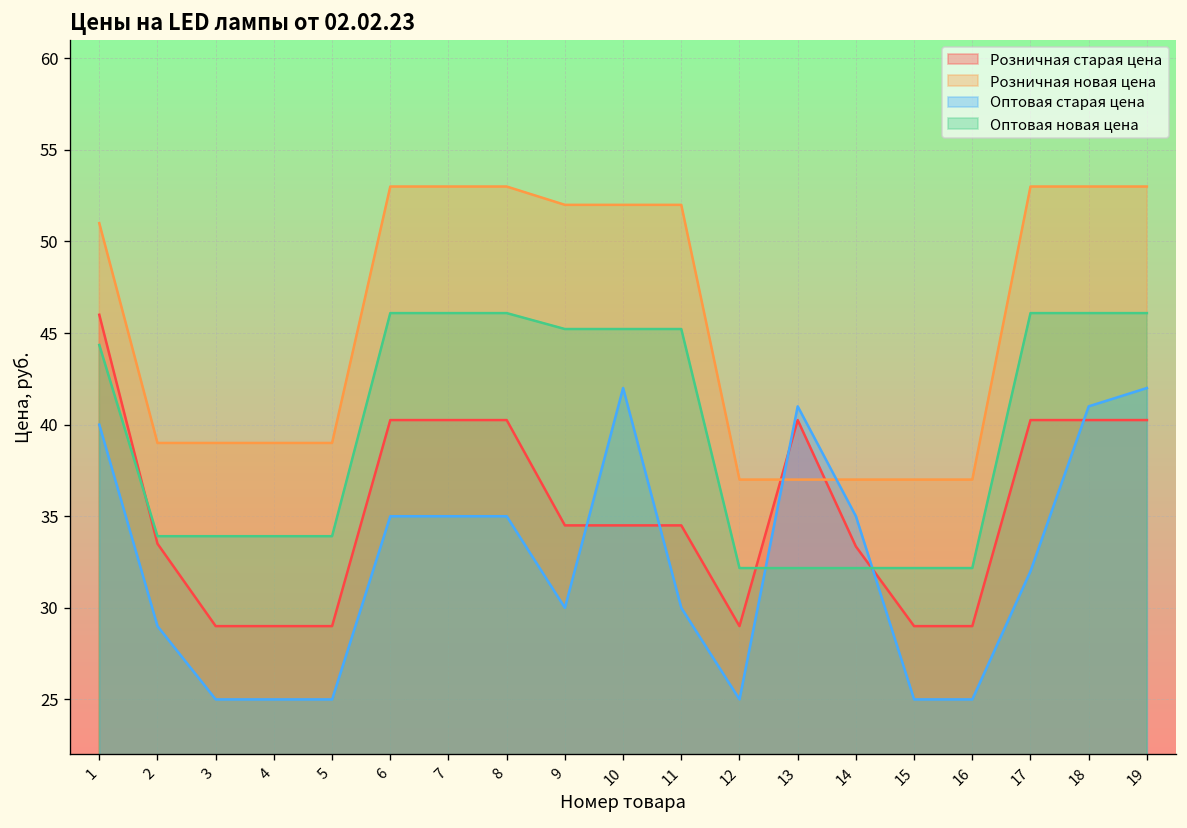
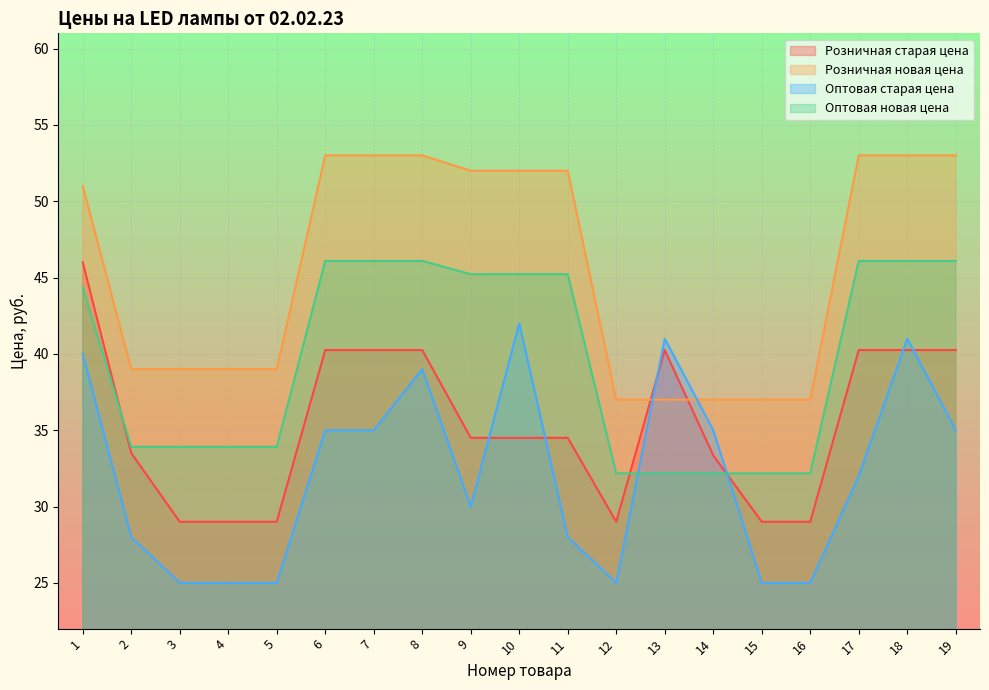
  {
    "Оптовая старая цена": {
      "1": 40,
-     "2": 29,
+     "2": 28,
      "3": 25,
      "4": 25,
      "5": 25,
      "6": 35,
      "7": 35,
-     "8": 35,
+     "8": 39,
      "9": 30,
      "10": 42,
-     "11": 30,
+     "11": 28,
      "12": 25,
      "13": 41,
      "14": 35,
      "15": 25,
      "16": 25,
      "17": 32,
      "18": 41,
-     "19": 42
+     "19": 35
    },
    "Оптовая новая цена": {
      "1": 44.4,
      "2": 34,
      "3": 34,
      "4": 34,
      "5": 34,
      "6": 46,
      "7": 46,
      "8": 46,
      "9": 45.2,
      "10": 45.2,
      "11": 45.2,
      "12": 32.2,
      "13": 32.2,
      "14": 32.2,
      "15": 32.2,
      "16": 32.2,
      "17": 46,
      "18": 46,
      "19": 46
    }
  }
